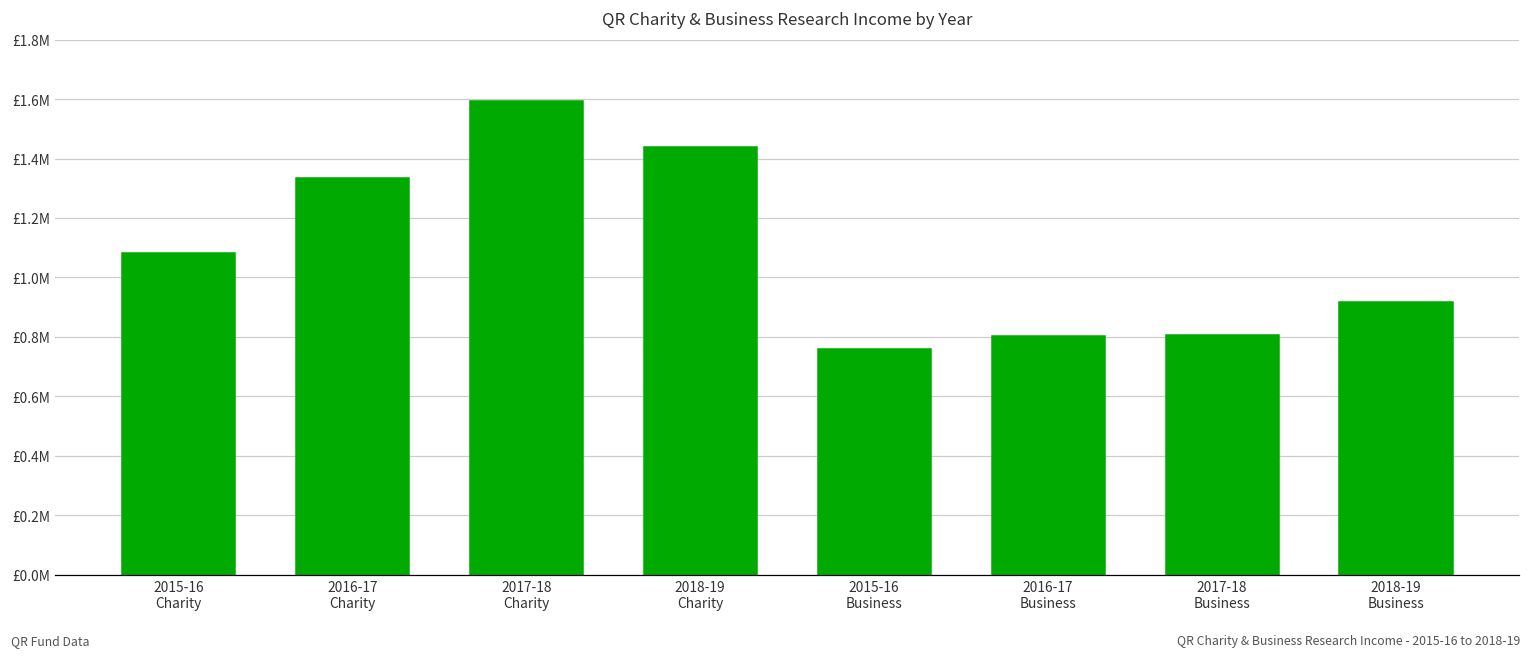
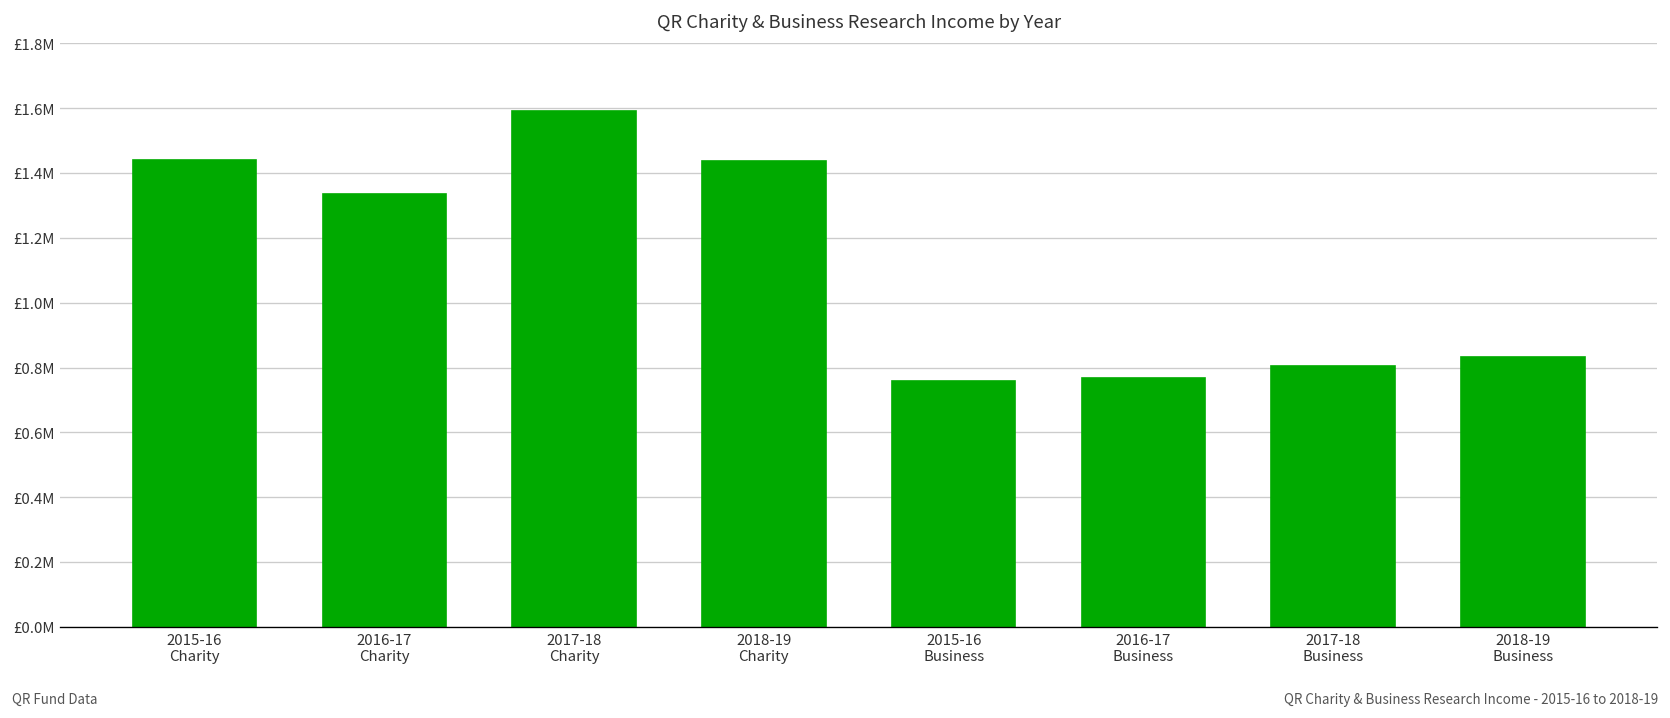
  {
-   "2015-16 Charity": "£1080000",
+   "2015-16 Charity": "£1440000",
    "2016-17 Charity": "£1340000",
    "2017-18 Charity": "£1590000",
    "2018-19 Charity": "£1440000",
    "2015-16 Business": "£760000",
-   "2016-17 Business": "£800000",
+   "2016-17 Business": "£770000",
    "2017-18 Business": "£800000",
-   "2018-19 Business": "£920000"
+   "2018-19 Business": "£830000"
  }
